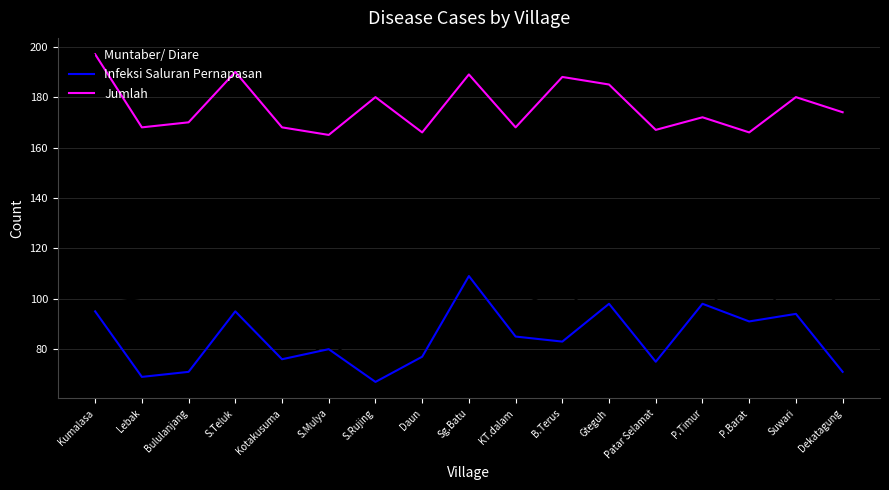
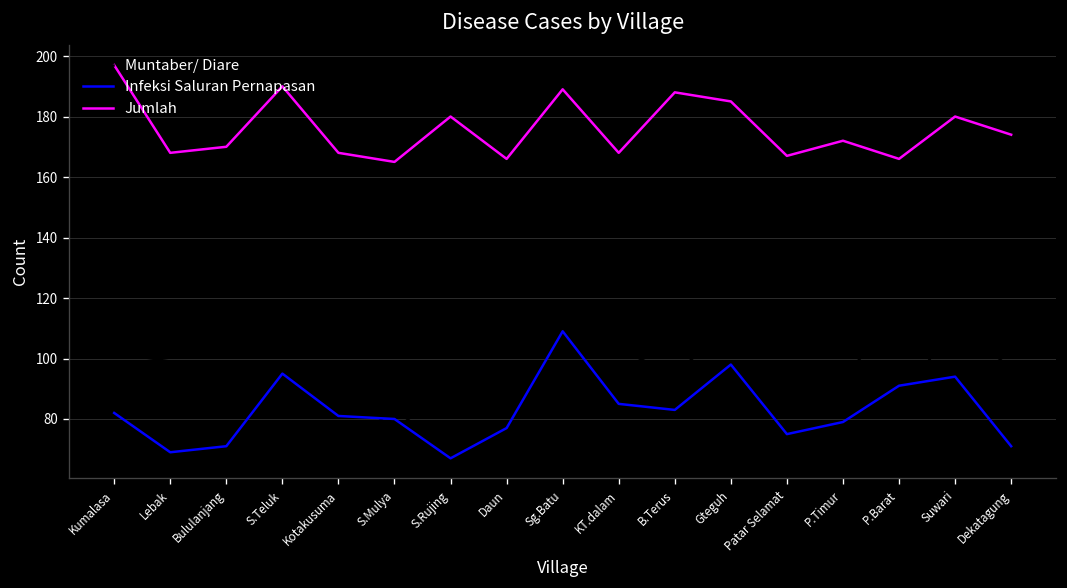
  {
    "Muntaber/ Diare": {
      "Kumalasa": 102,
      "Lebak": 99,
      "Bululanjang": 99,
      "S.Teluk": 99,
      "Kotakusuma": 92,
      "S.Mulya": 76,
      "S.Rujing": 92,
      "Daun": 93,
      "Sg.Batu": 88,
      "KT.dalam": 96,
      "B.Terus": 105,
      "Gteguh": 87,
      "Patar Selamat": 92,
      "P.Timur": 93,
      "P.Barat": 116,
      "Suwari": 86,
      "Dekatagung": 103
    },
    "Infeksi Saluran Pernapasan": {
-     "Kumalasa": 95,
+     "Kumalasa": 82,
      "Lebak": 69,
      "Bululanjang": 71,
      "S.Teluk": 95,
-     "Kotakusuma": 76,
+     "Kotakusuma": 81,
      "S.Mulya": 80,
      "S.Rujing": 67,
      "Daun": 77,
      "Sg.Batu": 109,
      "KT.dalam": 85,
      "B.Terus": 83,
      "Gteguh": 98,
      "Patar Selamat": 75,
-     "P.Timur": 98,
+     "P.Timur": 79,
      "P.Barat": 91,
      "Suwari": 94,
      "Dekatagung": 71
    },
    "Jumlah": {
      "Kumalasa": 197,
      "Lebak": 168,
      "Bululanjang": 170,
      "S.Teluk": 190,
      "Kotakusuma": 168,
      "S.Mulya": 165,
      "S.Rujing": 180,
      "Daun": 166,
      "Sg.Batu": 189,
      "KT.dalam": 168,
      "B.Terus": 188,
      "Gteguh": 185,
      "Patar Selamat": 167,
      "P.Timur": 172,
      "P.Barat": 166,
      "Suwari": 180,
      "Dekatagung": 174
    }
  }
